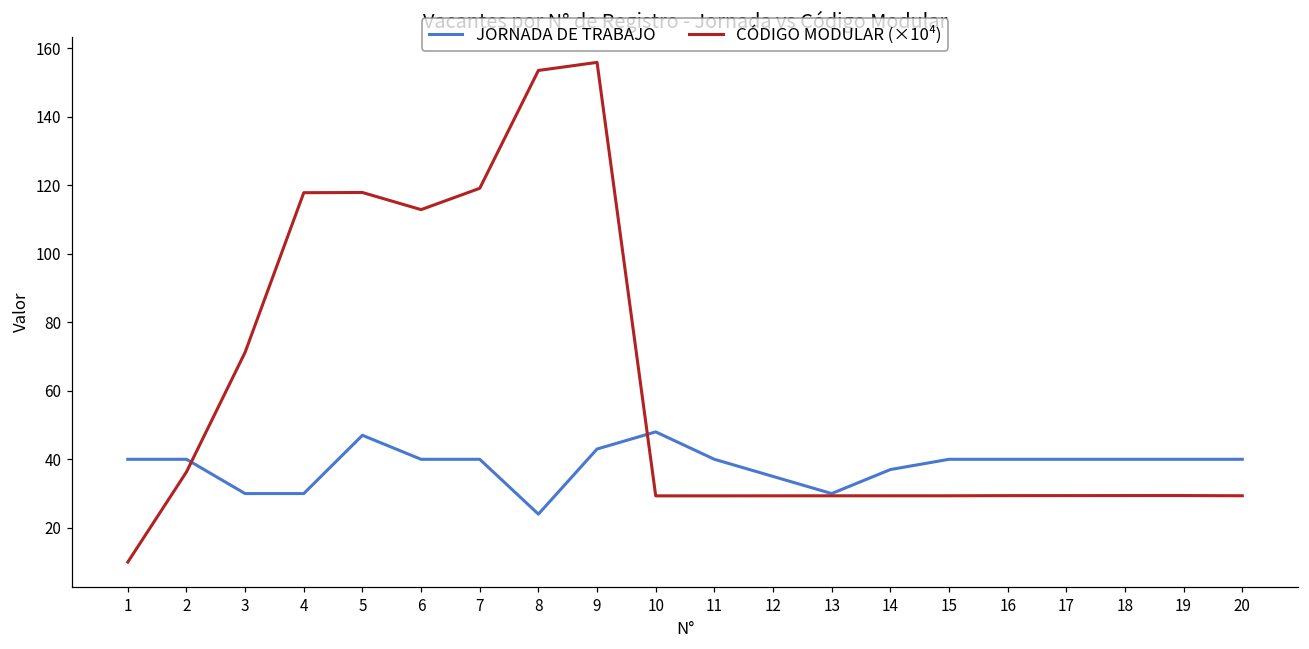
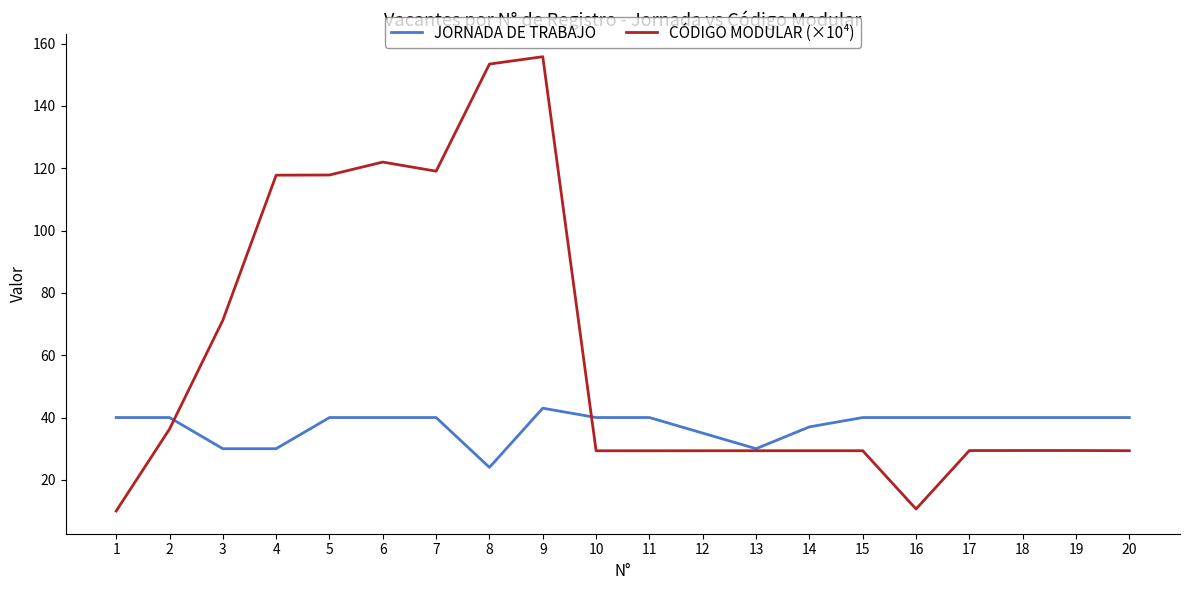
  {
    "JORNADA DE TRABAJO": {
      "1": 40,
      "2": 40,
      "3": 30,
      "4": 30,
-     "5": 47,
+     "5": 40,
      "6": 40,
      "7": 40,
      "8": 24,
      "9": 43,
-     "10": 48,
+     "10": 40,
      "11": 40,
      "12": 35,
      "14": 37,
      "15": 40,
      "16": 40,
      "17": 40,
      "18": 40,
      "19": 40,
      "20": 40
    },
    "CÓDIGO MODULAR (×10⁴)": {
      "1": 10,
      "2": 36,
      "3": 71,
      "4": 118,
      "5": 118,
-     "6": 113,
+     "6": 122,
      "7": 119,
      "8": 153,
      "9": 156,
      "10": 29,
      "11": 29,
      "12": 29,
      "14": 29,
      "15": 29,
-     "16": 29,
+     "16": 11,
      "17": 29,
      "18": 29,
      "19": 29,
      "20": 29
    }
  }
